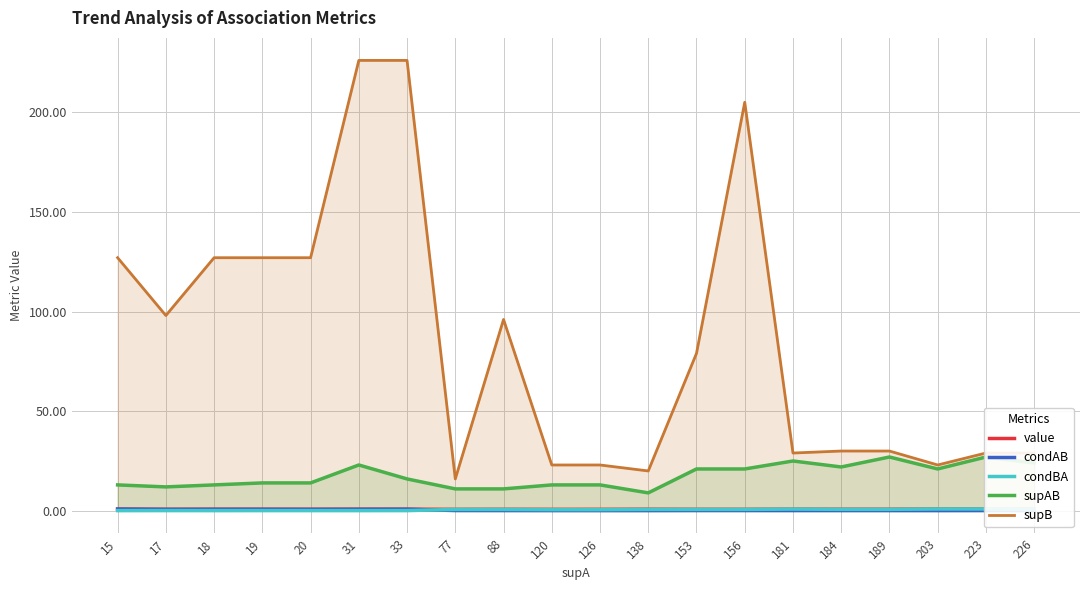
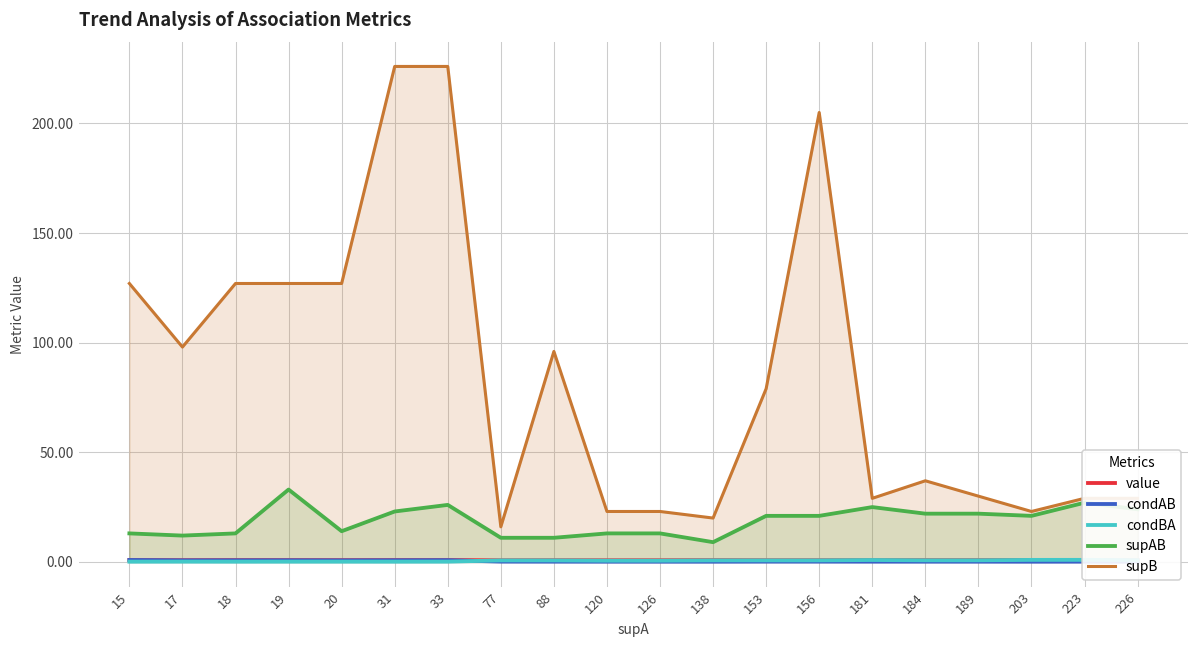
  {
    "supAB": {
      "15": 13,
      "17": 12,
      "18": 13,
-     "19": 14,
+     "19": 33,
      "20": 14,
      "31": 23,
-     "33": 16,
+     "33": 26,
      "77": 11,
      "88": 11,
      "120": 13,
      "126": 13,
      "138": 9,
      "153": 21,
      "156": 21,
      "181": 25,
      "184": 22,
-     "189": 27,
+     "189": 22,
      "203": 21
    },
    "supB": {
      "15": 127,
      "17": 98,
      "18": 127,
      "19": 127,
      "20": 127,
      "31": 226,
      "33": 226,
      "77": 16,
      "88": 96,
      "120": 23,
      "126": 23,
      "138": 20,
      "153": 79,
      "156": 205,
      "181": 29,
-     "184": 30,
+     "184": 37,
      "189": 30,
      "203": 23
    }
  }
